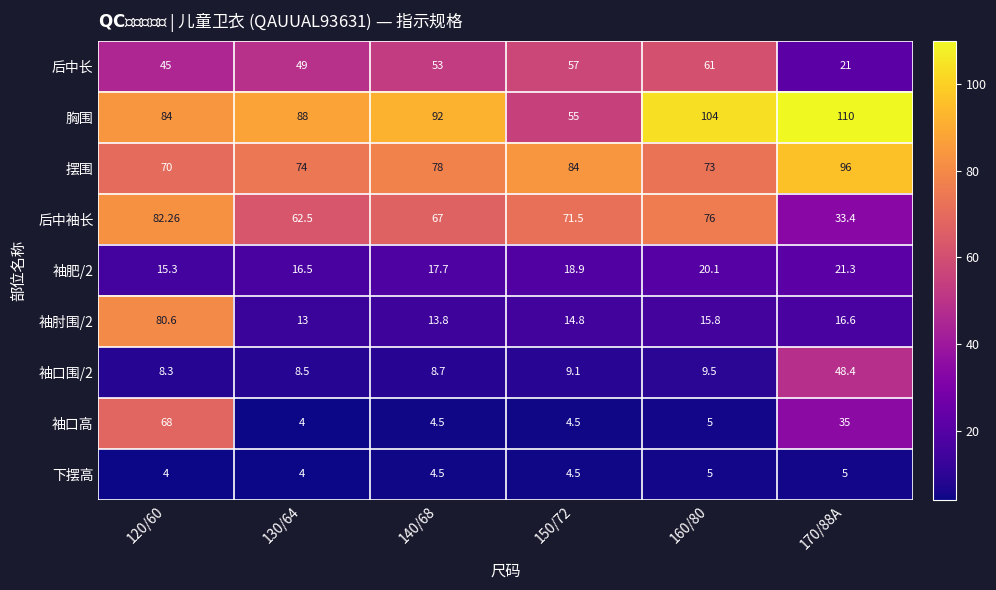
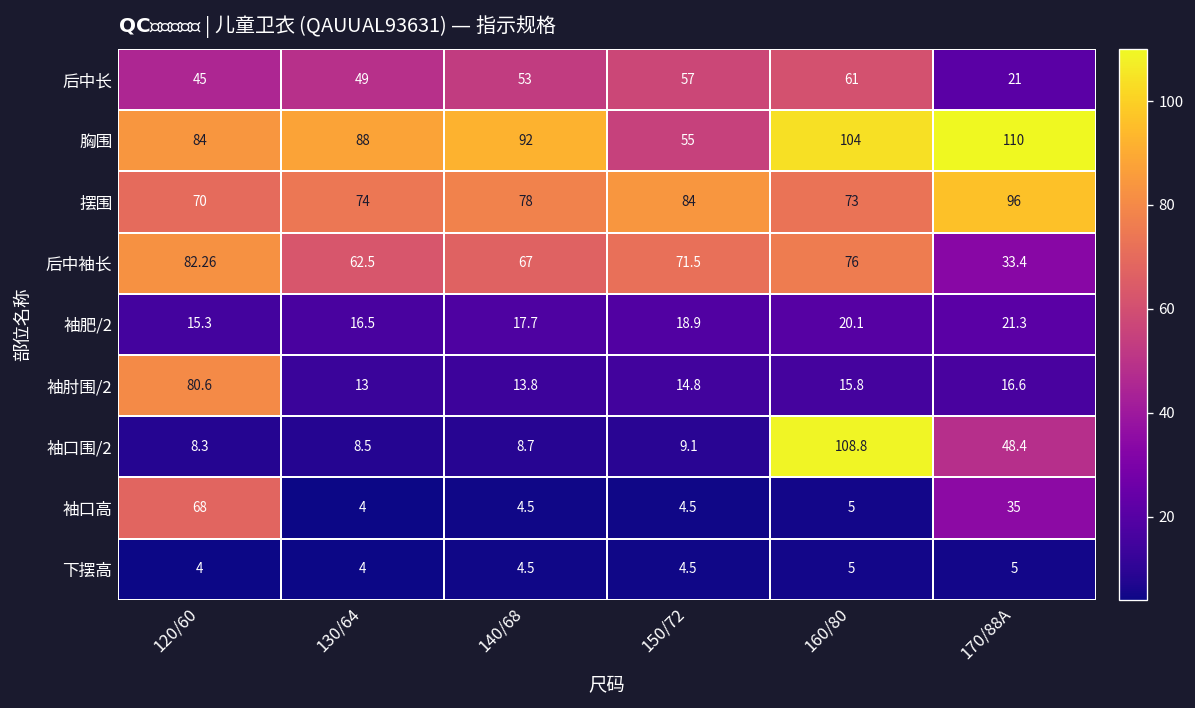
  {
    "后中长": {
      "120/60": 45,
      "130/64": 49,
      "140/68": 53,
      "150/72": 57,
      "160/80": 61,
      "170/88A": 21
    },
    "胸围": {
      "120/60": 84,
      "130/64": 88,
      "140/68": 92,
      "150/72": 55,
      "160/80": 104,
      "170/88A": 110
    },
    "摆围": {
      "120/60": 70,
      "130/64": 74,
      "140/68": 78,
      "150/72": 84,
      "160/80": 73,
      "170/88A": 96
    },
    "后中袖长": {
      "120/60": 82.26,
      "130/64": 62.5,
      "140/68": 67,
      "150/72": 71.5,
      "160/80": 76,
      "170/88A": 33.4
    },
    "袖肥/2": {
      "120/60": 15.3,
      "130/64": 16.5,
      "140/68": 17.7,
      "150/72": 18.9,
      "160/80": 20.1,
      "170/88A": 21.3
    },
    "袖肘围/2": {
      "120/60": 80.6,
      "130/64": 13,
      "140/68": 13.8,
      "150/72": 14.8,
      "160/80": 15.8,
      "170/88A": 16.6
    },
    "袖口围/2": {
      "120/60": 8.3,
      "130/64": 8.5,
      "140/68": 8.7,
      "150/72": 9.1,
-     "160/80": 9.5,
+     "160/80": 108.8,
      "170/88A": 48.4
    },
    "袖口高": {
      "120/60": 68,
      "130/64": 4,
      "140/68": 4.5,
      "150/72": 4.5,
      "160/80": 5,
      "170/88A": 35
    },
    "下摆高": {
      "120/60": 4,
      "130/64": 4,
      "140/68": 4.5,
      "150/72": 4.5,
      "160/80": 5,
      "170/88A": 5
    }
  }
